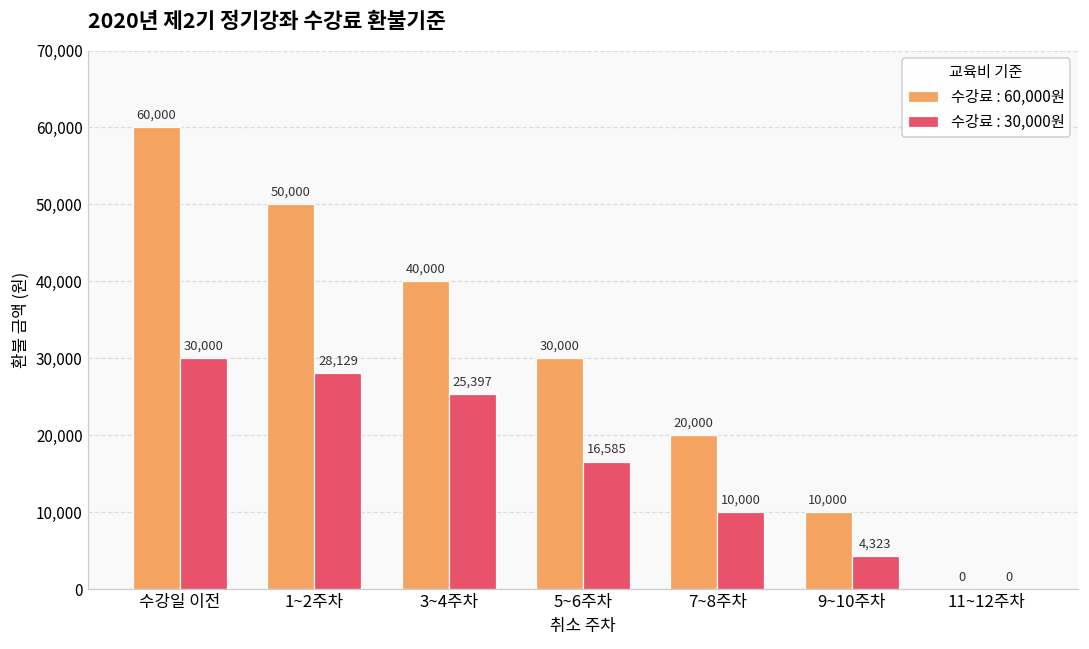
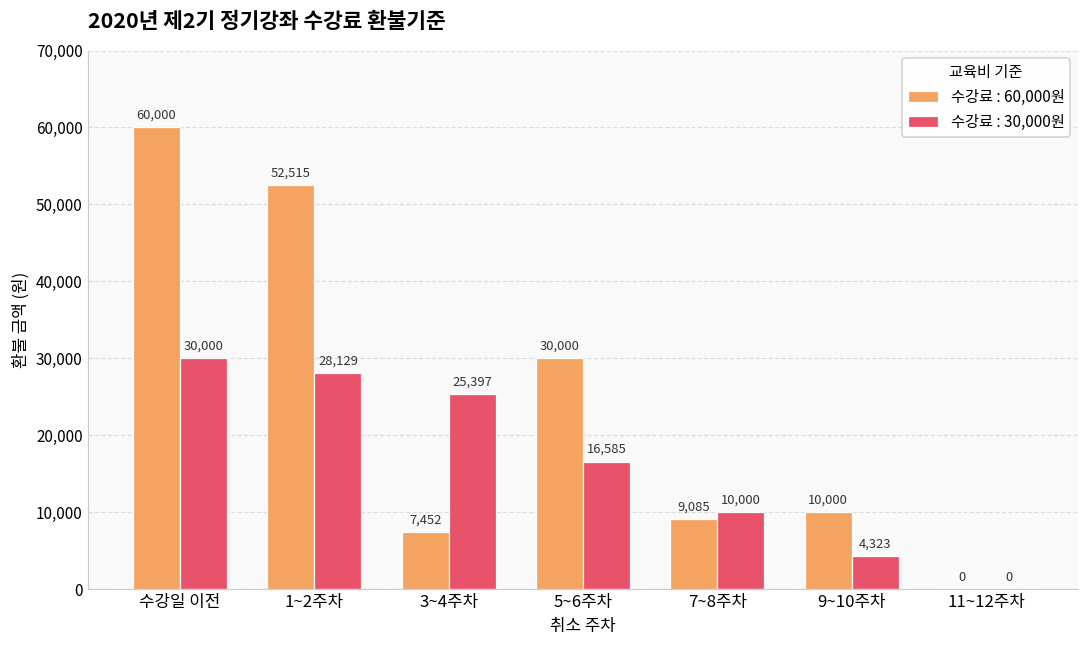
  {
    "수강료 : 60,000원": {
      "수강일 이전": "60,000",
-     "1~2주차": "50,000",
-     "3~4주차": "40,000",
+     "1~2주차": "52,515",
+     "3~4주차": "7,452",
      "5~6주차": "30,000",
-     "7~8주차": "20,000",
+     "7~8주차": "9,085",
      "9~10주차": "10,000",
      "11~12주차": "0"
    },
    "수강료 : 30,000원": {
      "수강일 이전": "30,000",
      "1~2주차": "28,129",
      "3~4주차": "25,397",
      "5~6주차": "16,585",
      "7~8주차": "10,000",
      "9~10주차": "4,323",
      "11~12주차": "0"
    }
  }
